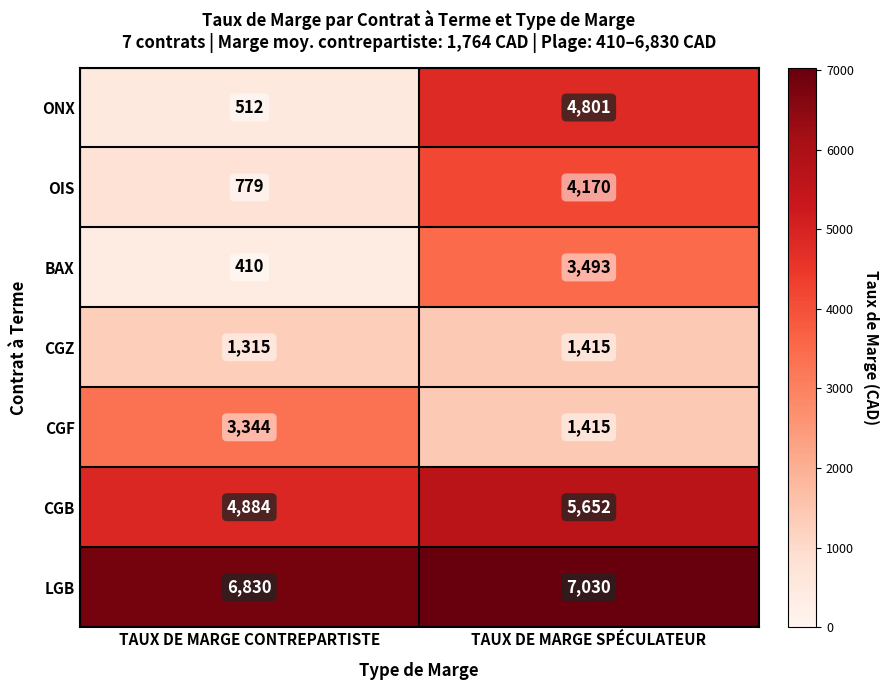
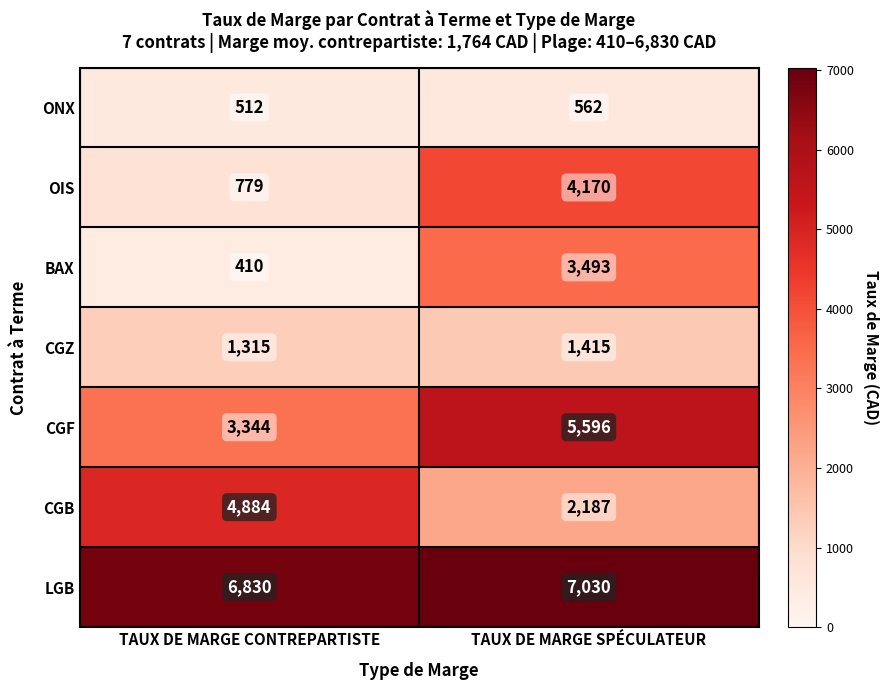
  {
    "ONX": {
-     "TAUX DE MARGE SPÉCULATEUR": "4,801"
+     "TAUX DE MARGE SPÉCULATEUR": "562"
    },
    "CGF": {
-     "TAUX DE MARGE SPÉCULATEUR": "1,415"
+     "TAUX DE MARGE SPÉCULATEUR": "5,596"
    },
    "CGB": {
-     "TAUX DE MARGE SPÉCULATEUR": "5,652"
+     "TAUX DE MARGE SPÉCULATEUR": "2,187"
    }
  }
